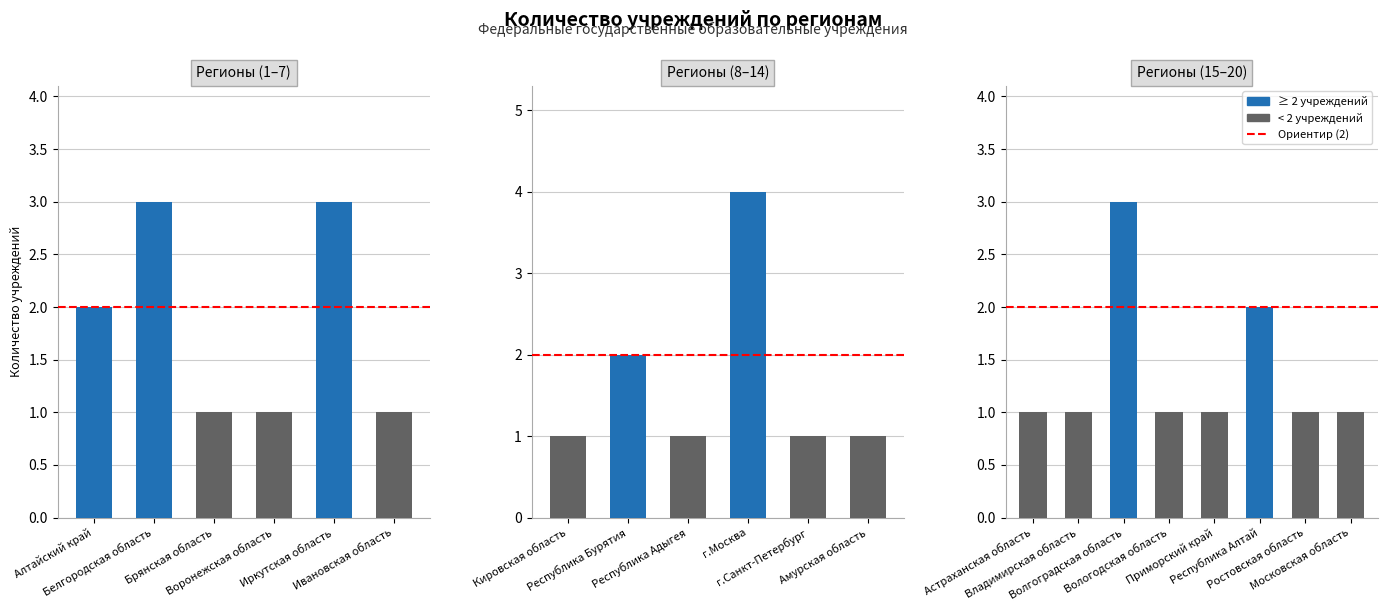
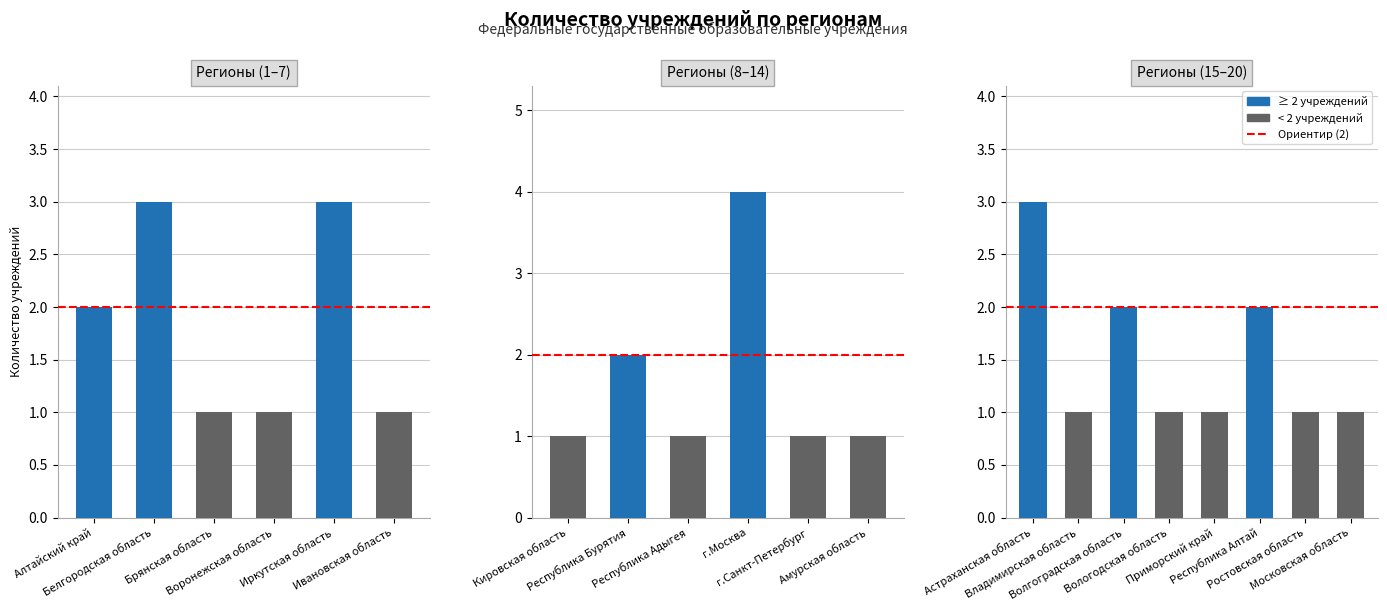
  {
    "Регионы (1–7)": {
      "Алтайский край": 2.00,
      "Белгородская область": 3.00,
      "Брянская область": 1.00,
      "Воронежская область": 1.00,
      "Иркутская область": 3.00,
      "Ивановская область": 1.00
    },
    "Регионы (8–14)": {
      "Кировская область": 1.0,
      "Республика Бурятия": 2.0,
      "Республика Адыгея": 1.0,
      "г.Москва": 4.0,
      "г.Санкт-Петербург": 1.0,
      "Амурская область": 1.0
    },
    "Регионы (15–20)": {
-     "Астраханская область": 1,
+     "Астраханская область": 3,
      "Владимирская область": 1,
-     "Волгоградская область": 3,
+     "Волгоградская область": 2,
      "Вологодская область": 1,
      "Приморский край": 1,
      "Республика Алтай": 2,
      "Ростовская область": 1,
      "Московская область": 1
    }
  }
